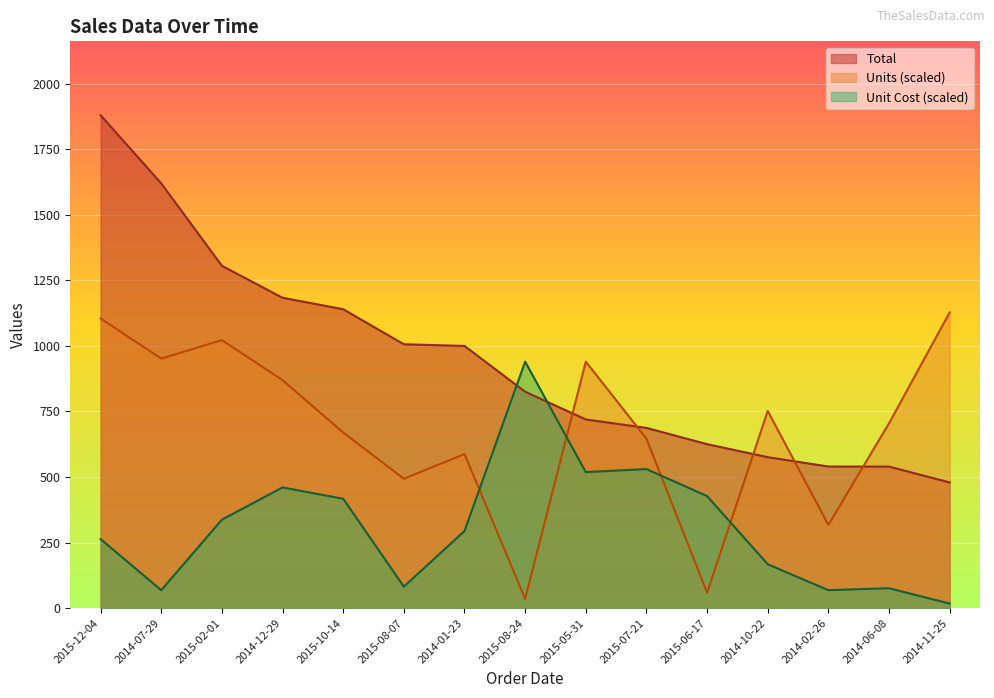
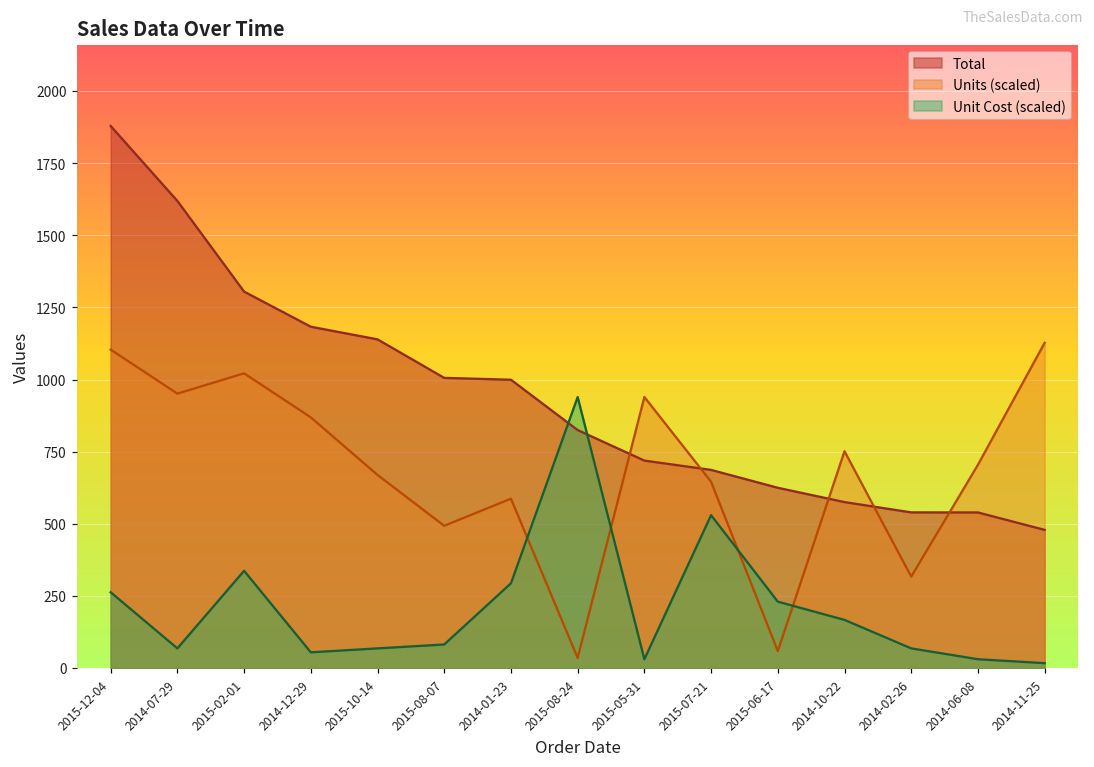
  {
    "Unit Cost (scaled)": {
      "2015-12-04": 260,
      "2014-07-29": 70,
      "2015-02-01": 340,
-     "2014-12-29": 460,
-     "2015-10-14": 420,
+     "2014-12-29": 50,
+     "2015-10-14": 70,
      "2015-08-07": 80,
      "2014-01-23": 290,
      "2015-08-24": 940,
-     "2015-05-31": 520,
+     "2015-05-31": 30,
      "2015-07-21": 530,
-     "2015-06-17": 430,
+     "2015-06-17": 230,
      "2014-10-22": 170,
      "2014-02-26": 70,
-     "2014-06-08": 80,
+     "2014-06-08": 30,
      "2014-11-25": 20
    }
  }
